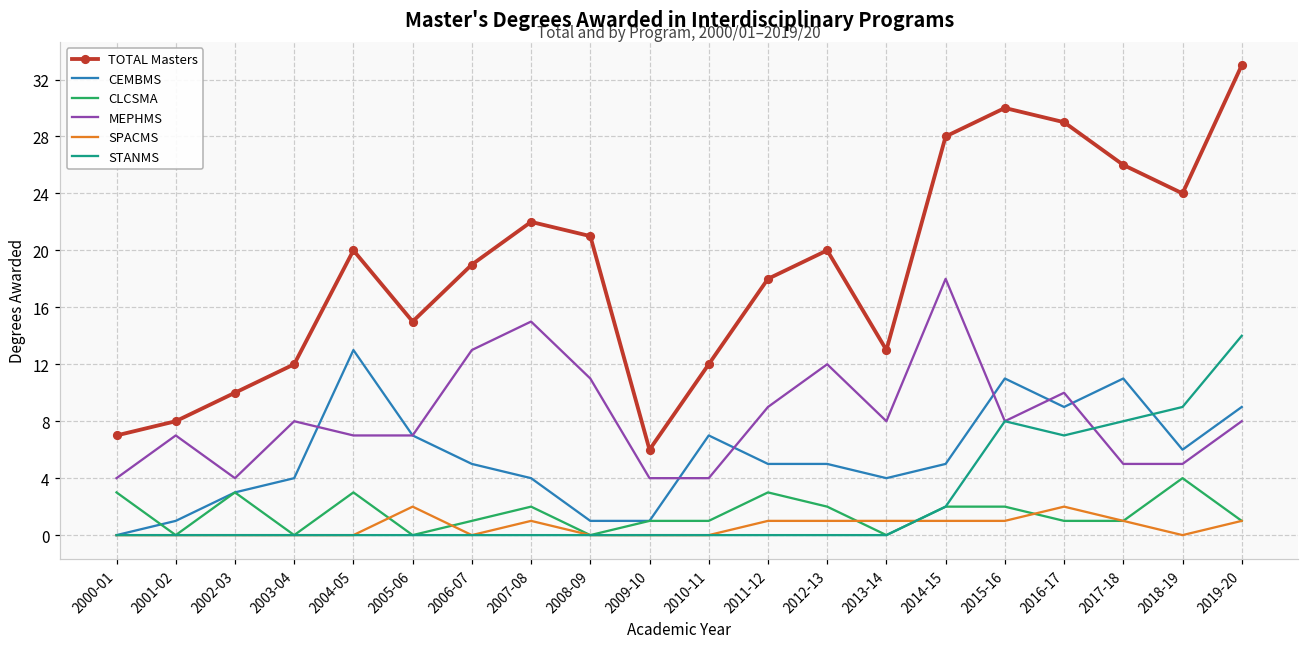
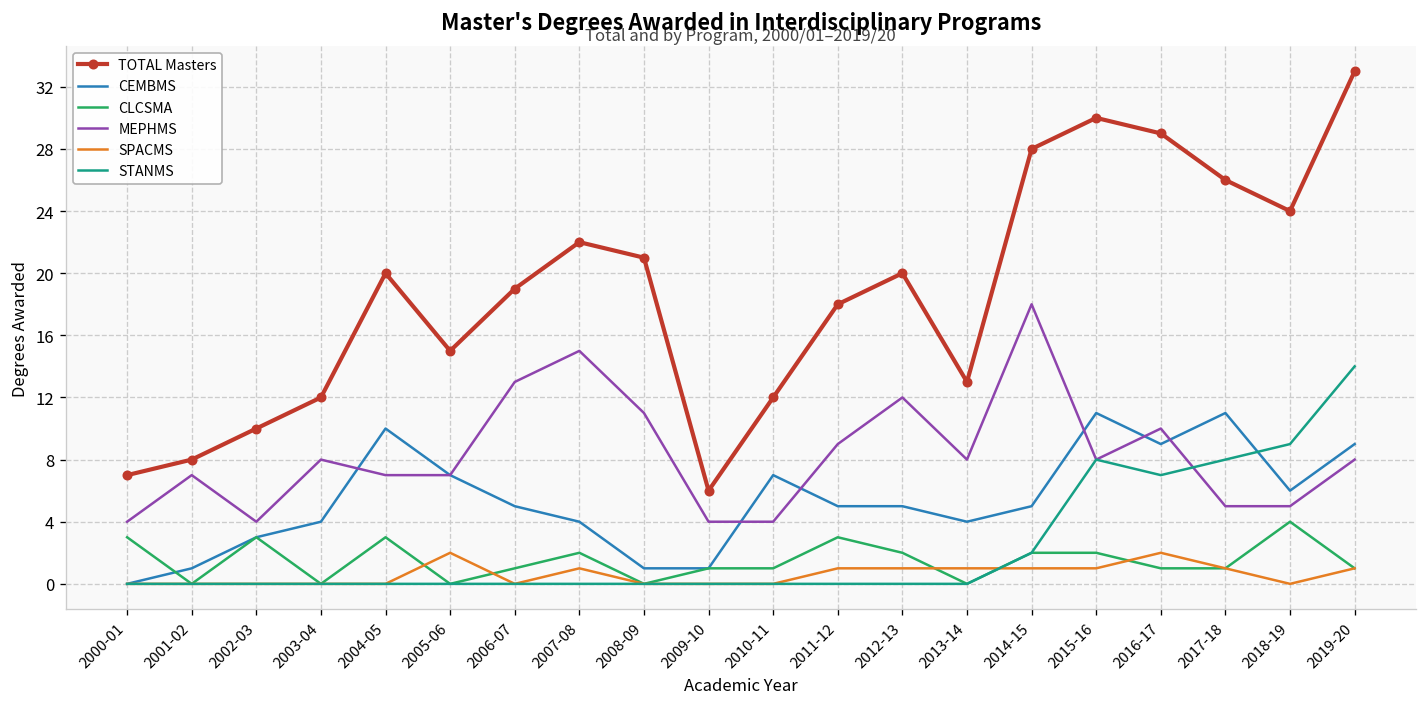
  {
    "TOTAL Masters": {
      "2000-01": 7,
      "2001-02": 8,
      "2002-03": 10,
      "2003-04": 12,
      "2004-05": 20,
      "2005-06": 15,
      "2006-07": 19,
      "2007-08": 22,
      "2008-09": 21,
      "2009-10": 6,
      "2010-11": 12,
      "2011-12": 18,
      "2012-13": 20,
      "2013-14": 13,
      "2014-15": 28,
      "2015-16": 30,
      "2016-17": 29,
      "2017-18": 26,
      "2018-19": 24,
      "2019-20": 33
    },
    "CEMBMS": {
      "2001-02": 1,
      "2003-04": 4,
-     "2004-05": 13,
+     "2004-05": 10,
      "2006-07": 5,
      "2007-08": 4,
      "2008-09": 1,
      "2010-11": 7,
      "2011-12": 5,
      "2012-13": 5,
      "2013-14": 4,
      "2014-15": 5,
      "2015-16": 11,
      "2016-17": 9,
      "2017-18": 11,
      "2018-19": 6,
      "2019-20": 9
    },
    "MEPHMS": {
      "2000-01": 4,
      "2001-02": 7,
      "2002-03": 4,
      "2003-04": 8,
      "2004-05": 7,
      "2006-07": 13,
      "2007-08": 15,
      "2008-09": 11,
      "2009-10": 4,
      "2010-11": 4,
      "2011-12": 9,
      "2012-13": 12,
      "2013-14": 8,
      "2014-15": 18,
      "2016-17": 10,
      "2017-18": 5,
      "2018-19": 5,
      "2019-20": 8
    },
    "SPACMS": {
      "2005-06": 2,
      "2007-08": 1,
      "2011-12": 1,
      "2012-13": 1,
      "2013-14": 1,
      "2014-15": 1,
      "2015-16": 1,
      "2016-17": 2,
      "2018-19": 0
    }
  }
